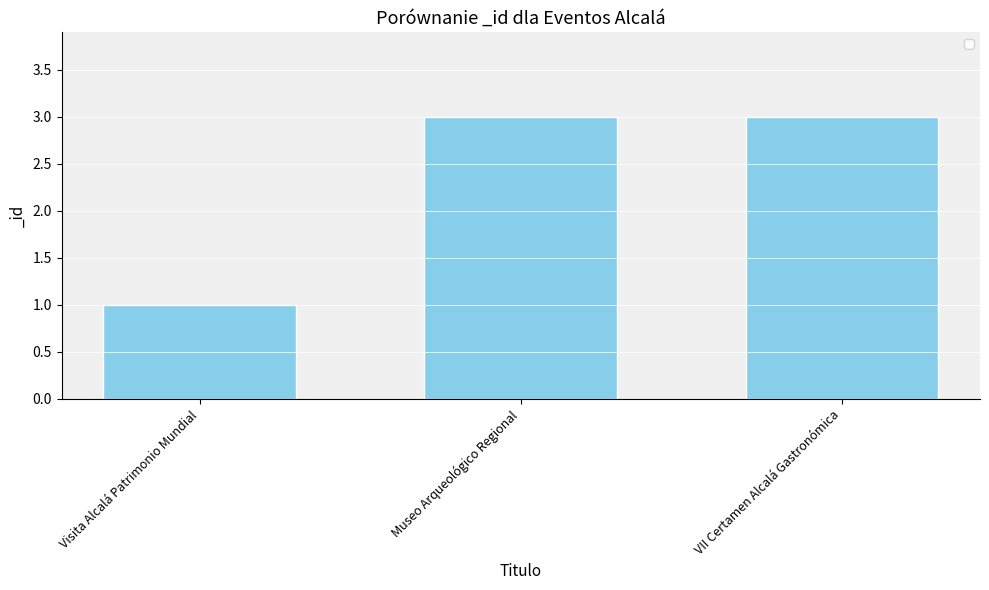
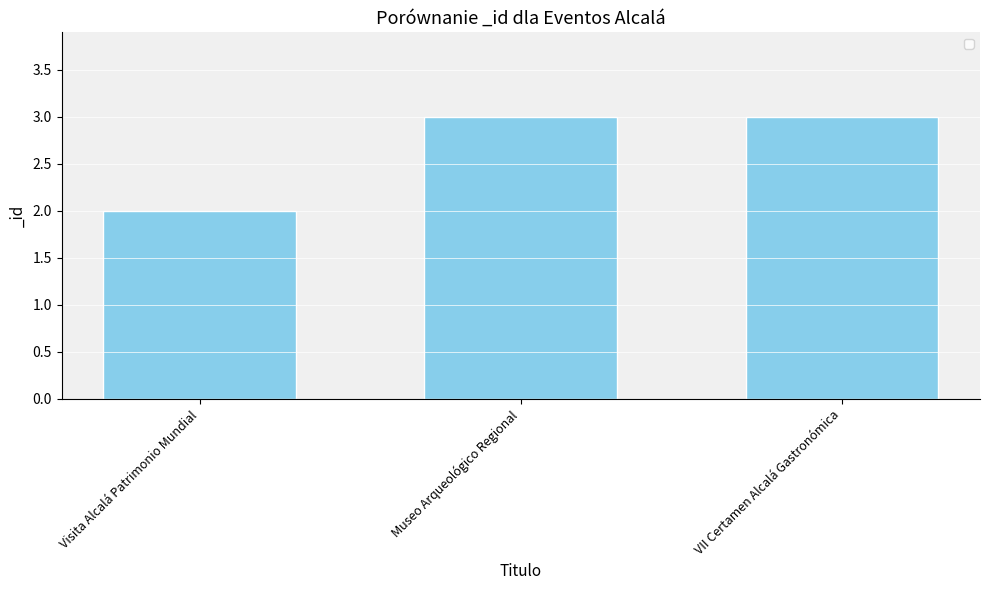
  {
-   "Visita Alcalá Patrimonio Mundial": 1,
+   "Visita Alcalá Patrimonio Mundial": 2,
    "Museo Arqueológico Regional": 3,
    "VII Certamen Alcalá Gastronómica": 3
  }
